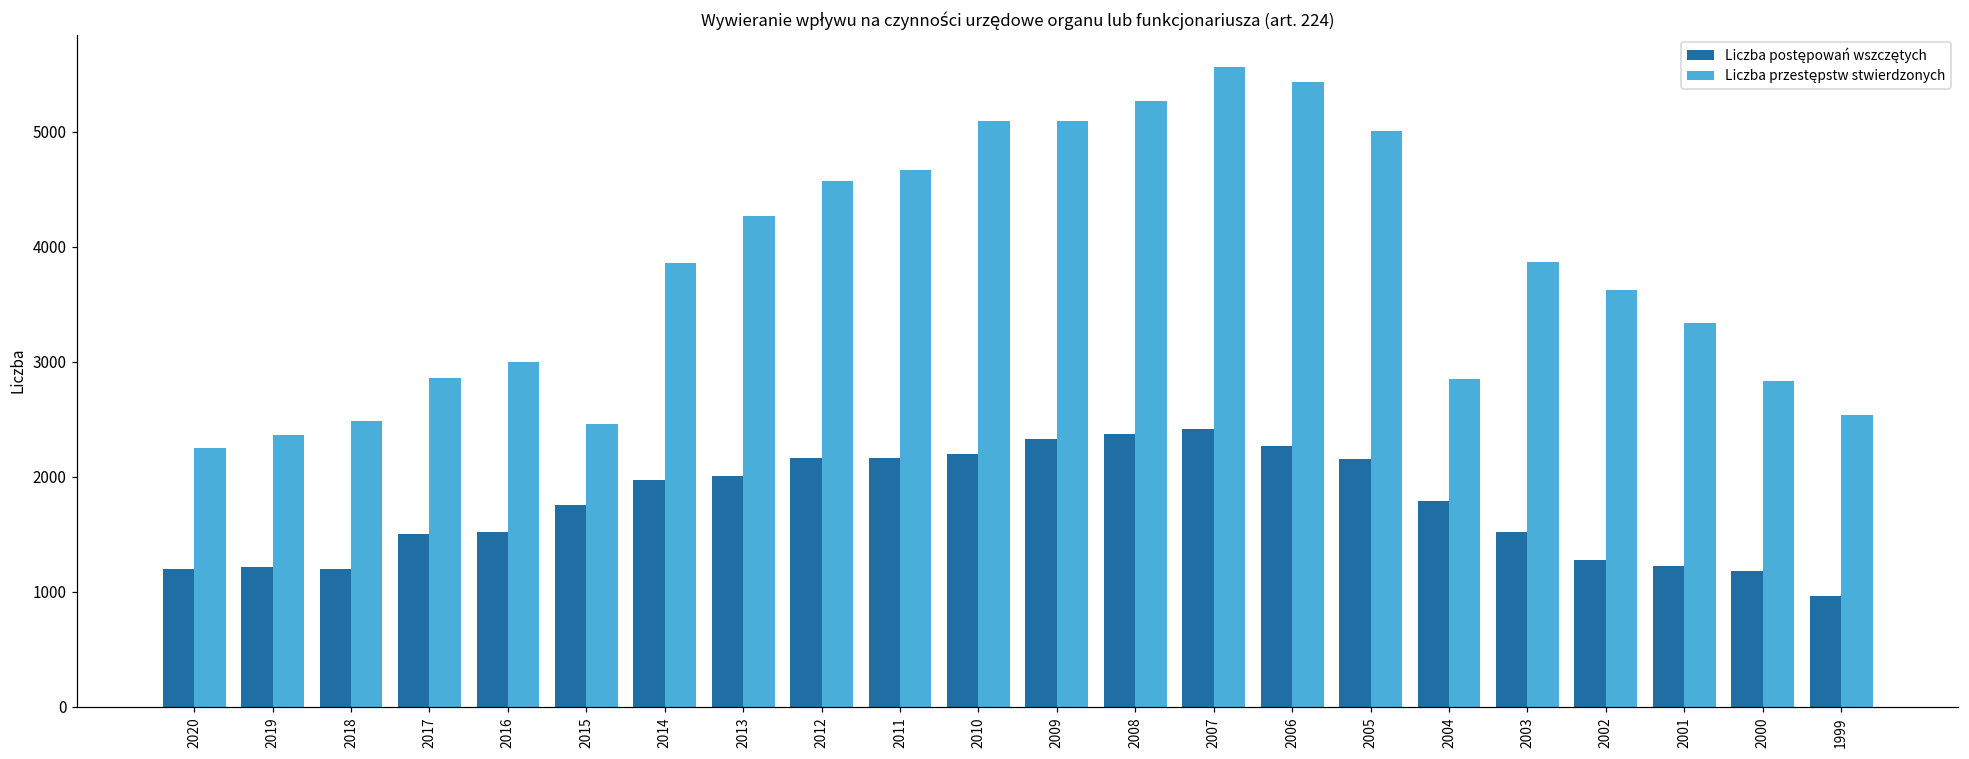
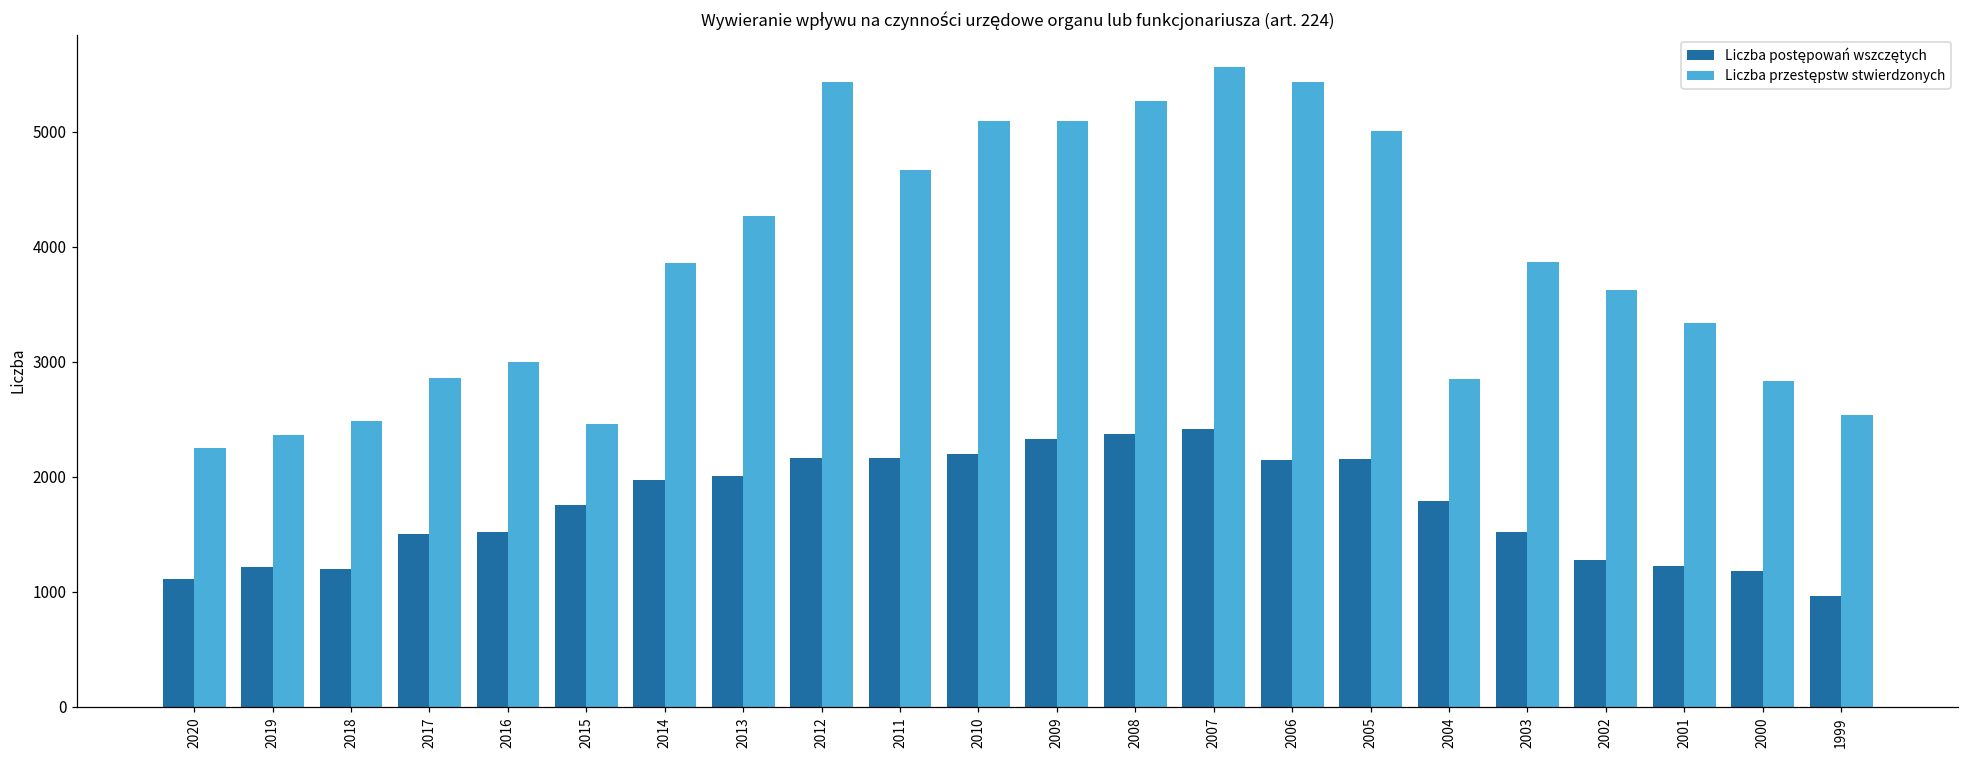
  {
    "Liczba postępowań wszczętych": {
-     "2020": 1200,
+     "2020": 1110,
      "2019": 1210,
      "2018": 1200,
      "2017": 1500,
      "2016": 1520,
      "2015": 1760,
      "2014": 1970,
      "2013": 2000,
      "2012": 2160,
      "2011": 2160,
      "2010": 2200,
      "2009": 2330,
      "2008": 2370,
      "2007": 2410,
-     "2006": 2260,
+     "2006": 2140,
      "2005": 2160,
      "2004": 1790,
      "2003": 1520,
      "2002": 1280,
      "2001": 1220,
      "2000": 1180,
      "1999": 960
    },
    "Liczba przestępstw stwierdzonych": {
      "2020": 2250,
      "2019": 2360,
      "2018": 2490,
      "2017": 2860,
      "2016": 3000,
      "2015": 2460,
      "2014": 3850,
      "2013": 4260,
-     "2012": 4570,
+     "2012": 5430,
      "2011": 4660,
      "2010": 5090,
      "2009": 5100,
      "2008": 5270,
      "2007": 5560,
      "2006": 5430,
      "2005": 5000,
      "2004": 2850,
      "2003": 3860,
      "2002": 3620,
      "2001": 3340,
      "2000": 2830,
      "1999": 2530
    }
  }
